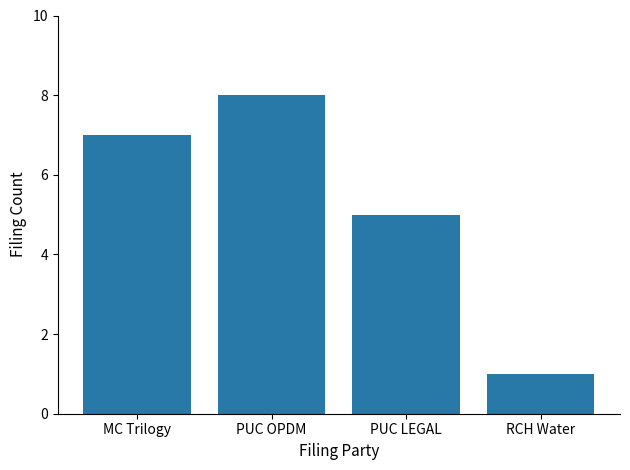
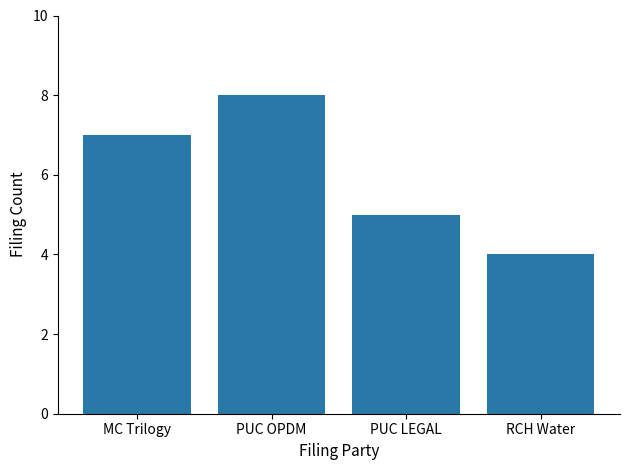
  {
    "MC Trilogy": 7,
    "PUC OPDM": 8,
    "PUC LEGAL": 5,
-   "RCH Water": 1
+   "RCH Water": 4
  }
